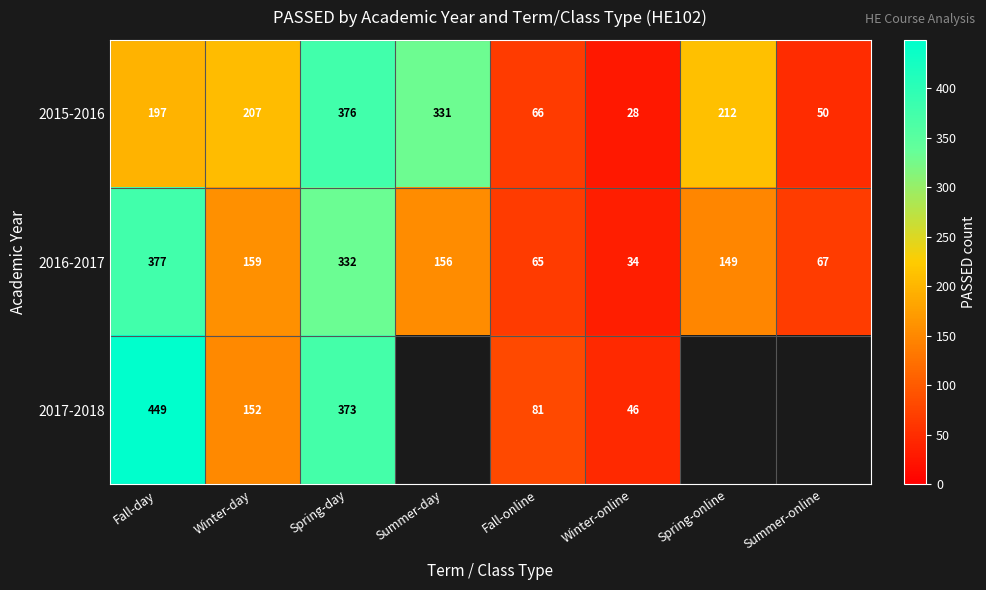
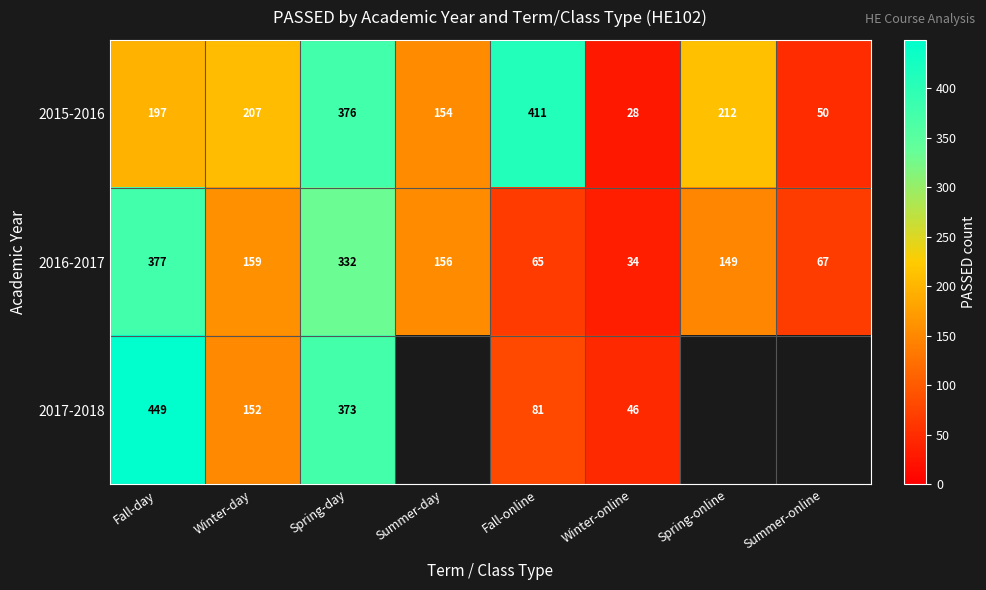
  {
    "2015-2016": {
      "Fall-day": 197,
      "Winter-day": 207,
      "Spring-day": 376,
-     "Summer-day": 331,
-     "Fall-online": 66,
+     "Summer-day": 154,
+     "Fall-online": 411,
      "Winter-online": 28,
      "Spring-online": 212,
      "Summer-online": 50
    },
    "2016-2017": {
      "Fall-day": 377,
      "Winter-day": 159,
      "Spring-day": 332,
      "Summer-day": 156,
      "Fall-online": 65,
      "Winter-online": 34,
      "Spring-online": 149,
      "Summer-online": 67
    },
    "2017-2018": {
      "Fall-day": 449,
      "Winter-day": 152,
      "Spring-day": 373,
      "Fall-online": 81,
      "Winter-online": 46
    }
  }
